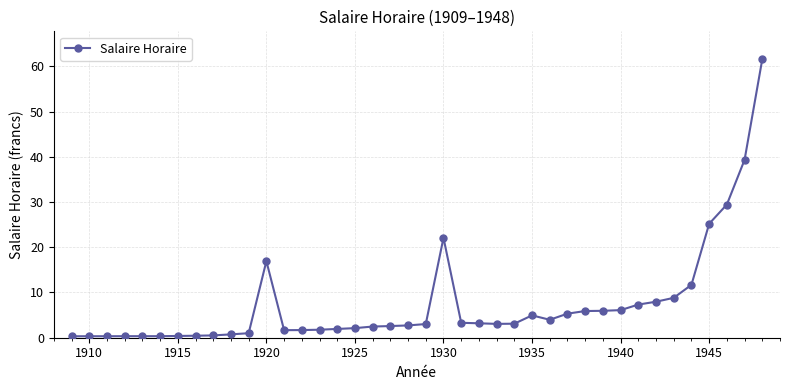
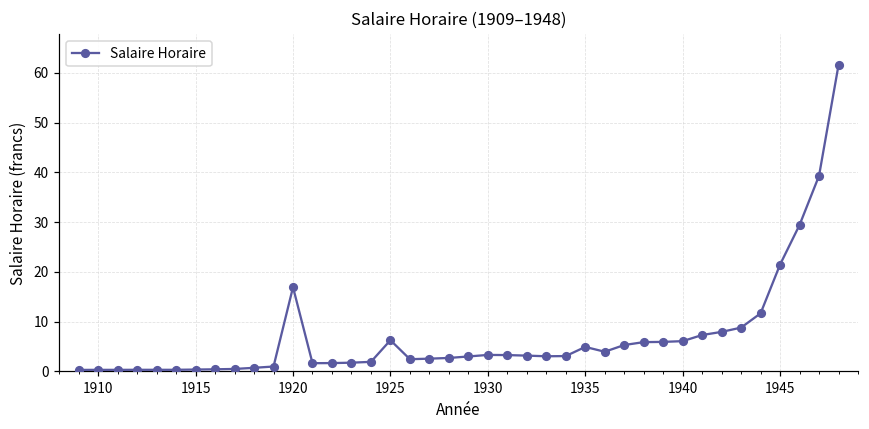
  {
    "1910": 0,
    "1915": 0,
    "1920": 17,
-   "1925": 2,
-   "1930": 22,
+   "1925": 6,
+   "1930": 3,
    "1935": 5,
    "1940": 6,
-   "1945": 25
+   "1945": 21
  }
